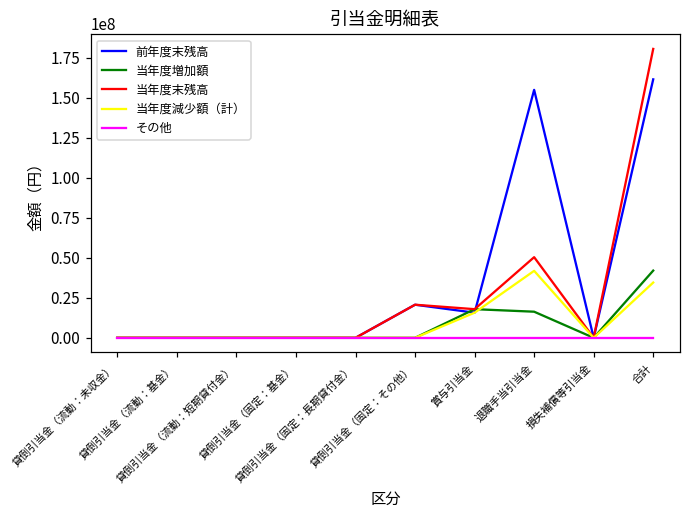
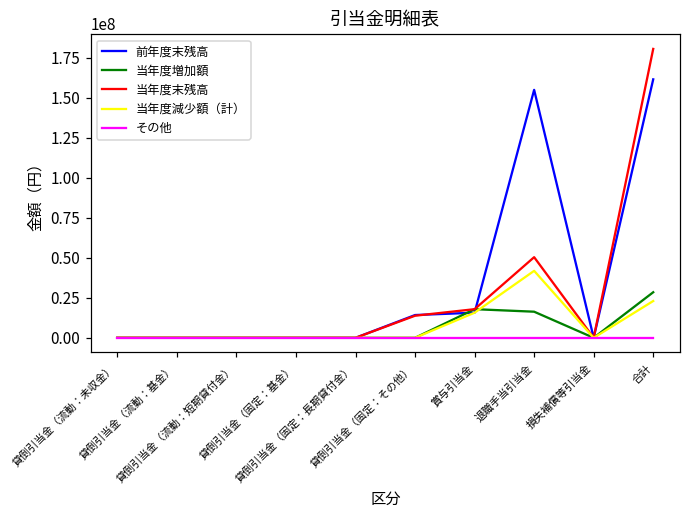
  {
    "前年度末残高": {
-     "貸倒引当金（固定：その他）": 21000000,
+     "貸倒引当金（固定：その他）": 14000000,
      "退職手当引当金": 155000000,
      "合計": 161000000
    },
    "当年度増加額": {
      "退職手当引当金": 16000000,
-     "合計": 42000000
+     "合計": 28000000
    },
    "当年度末残高": {
-     "貸倒引当金（固定：その他）": 21000000,
+     "貸倒引当金（固定：その他）": 14000000,
      "退職手当引当金": 50000000,
      "合計": 180000000
    },
    "当年度減少額（計）": {
      "退職手当引当金": 42000000,
-     "合計": 35000000
+     "合計": 23000000
    },
    "その他": {
      "賞与引当金": 0,
      "退職手当引当金": 0,
      "合計": 0
    }
  }
